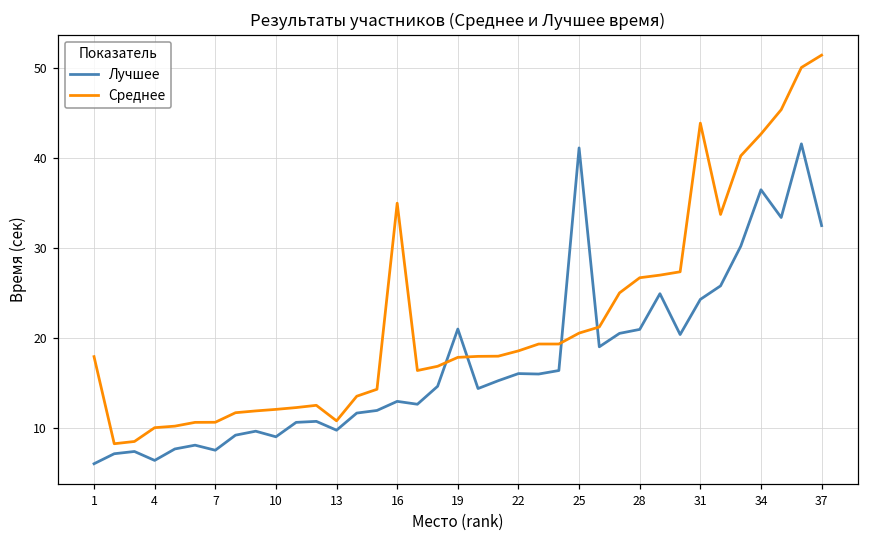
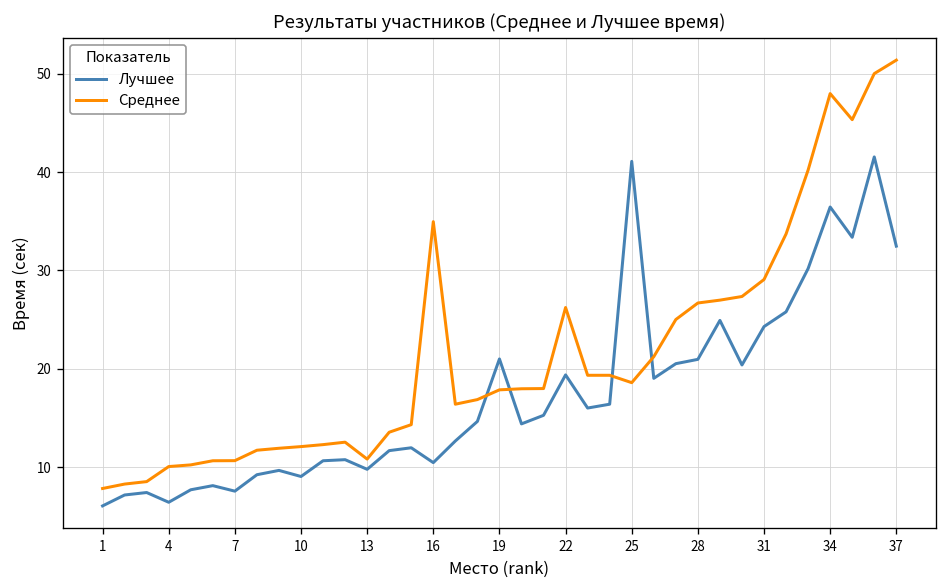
  {
    "Лучшее": {
      "1": 6,
      "4": 6,
      "7": 8,
      "10": 9,
      "13": 10,
-     "16": 13,
+     "16": 10,
      "19": 21,
-     "22": 16,
+     "22": 19,
      "25": 41,
      "28": 21,
      "31": 24,
      "34": 36,
      "37": 32
    },
    "Среднее": {
-     "1": 18,
+     "1": 8,
      "4": 10,
      "7": 11,
      "10": 12,
      "13": 11,
      "16": 35,
      "19": 18,
-     "22": 19,
-     "25": 21,
+     "22": 26,
+     "25": 19,
      "28": 27,
-     "31": 44,
-     "34": 43,
+     "31": 29,
+     "34": 48,
      "37": 51
    }
  }
